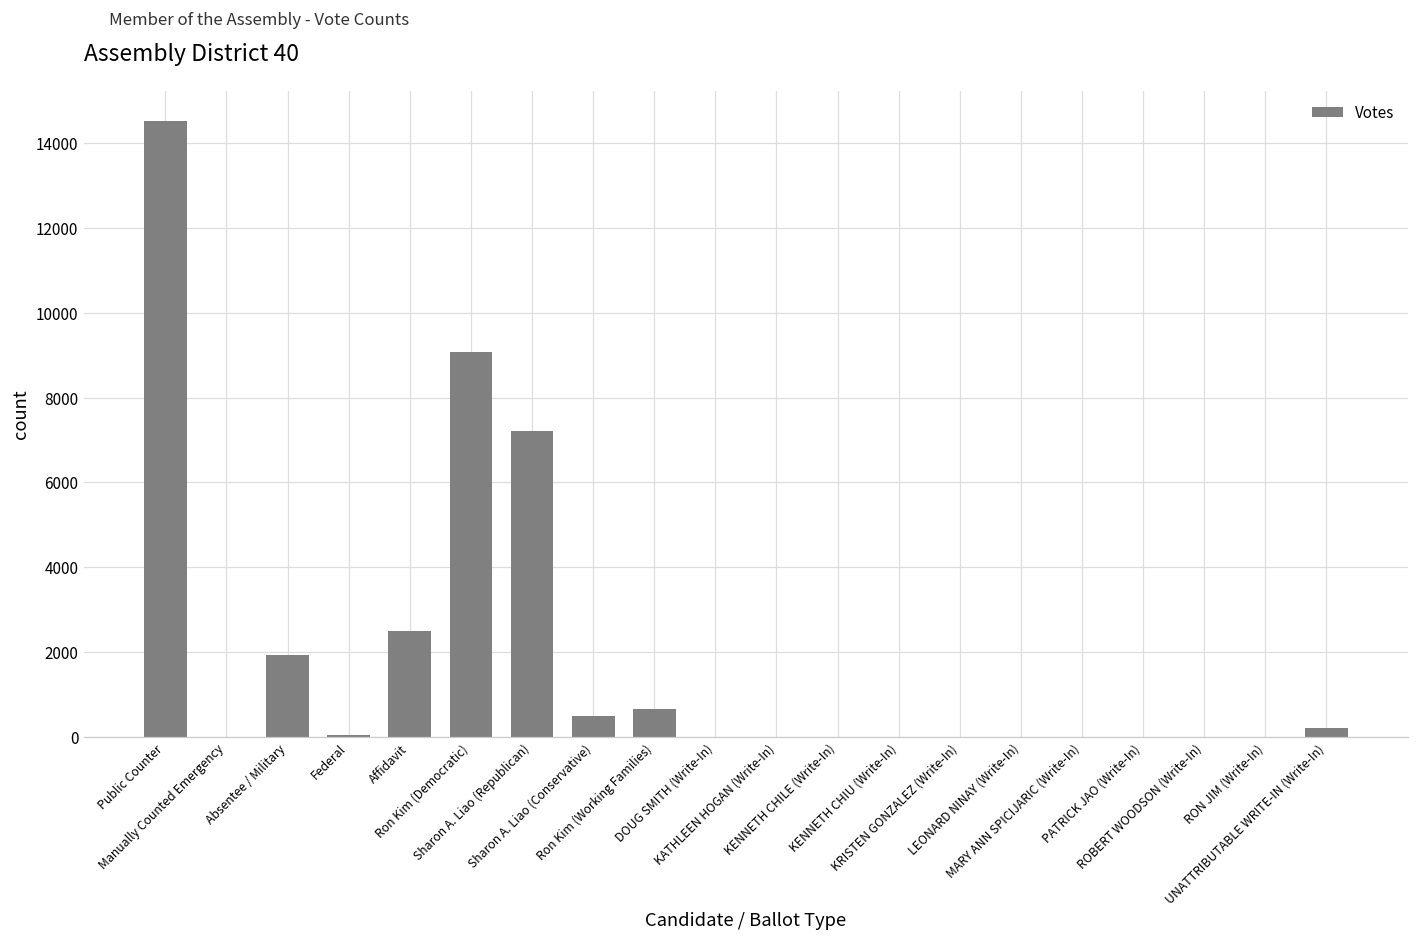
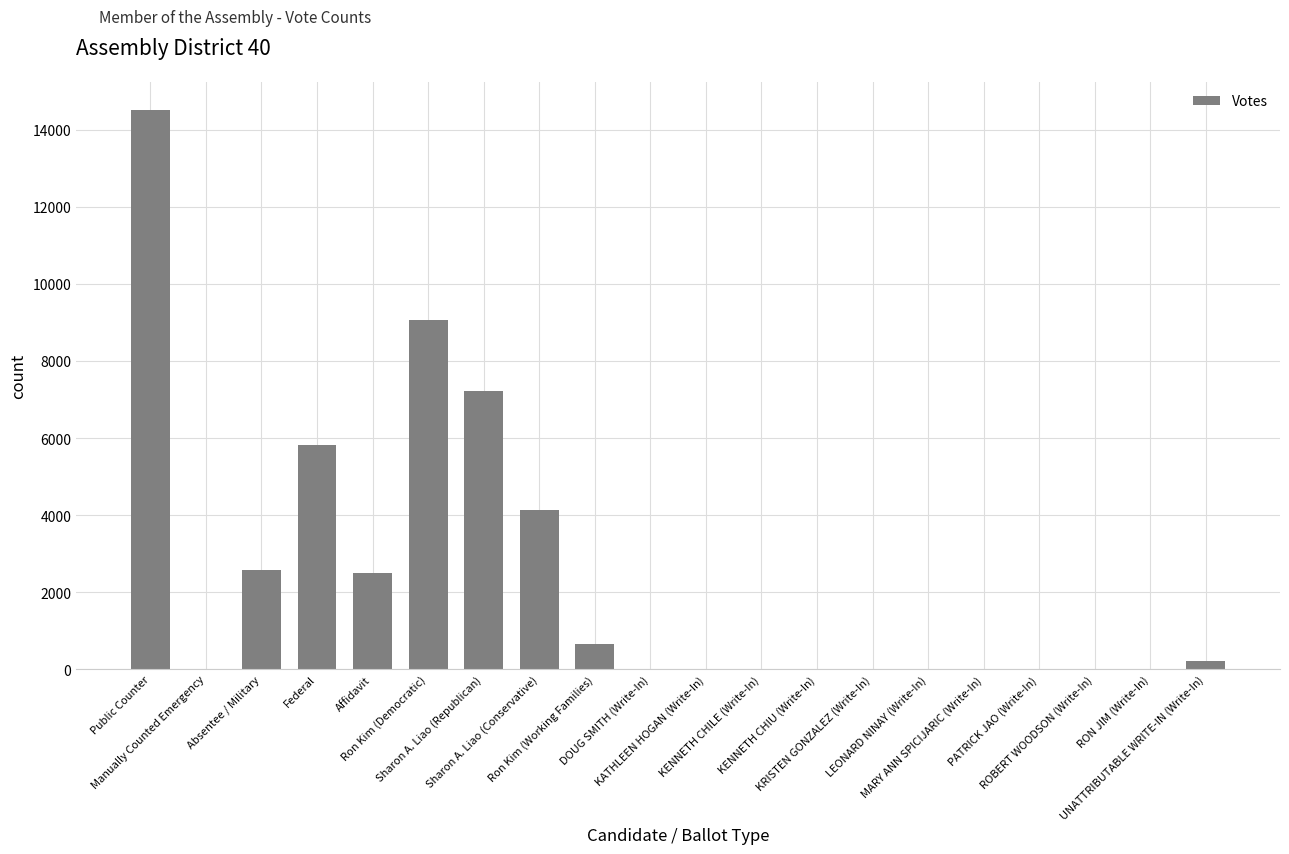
  {
    "Public Counter": 14500,
    "Manually Counted Emergency": 0,
-   "Absentee / Military": 1900,
-   "Federal": 100,
+   "Absentee / Military": 2600,
+   "Federal": 5800,
    "Affidavit": 2500,
    "Ron Kim (Democratic)": 9100,
    "Sharon A. Liao (Republican)": 7200,
-   "Sharon A. Liao (Conservative)": 500,
+   "Sharon A. Liao (Conservative)": 4100,
    "Ron Kim (Working Families)": 600,
    "UNATTRIBUTABLE WRITE-IN (Write-In)": 200
  }
